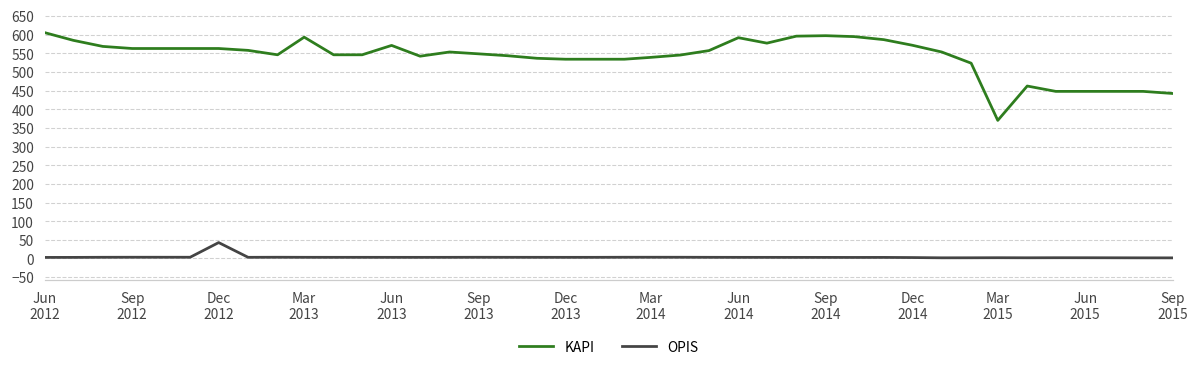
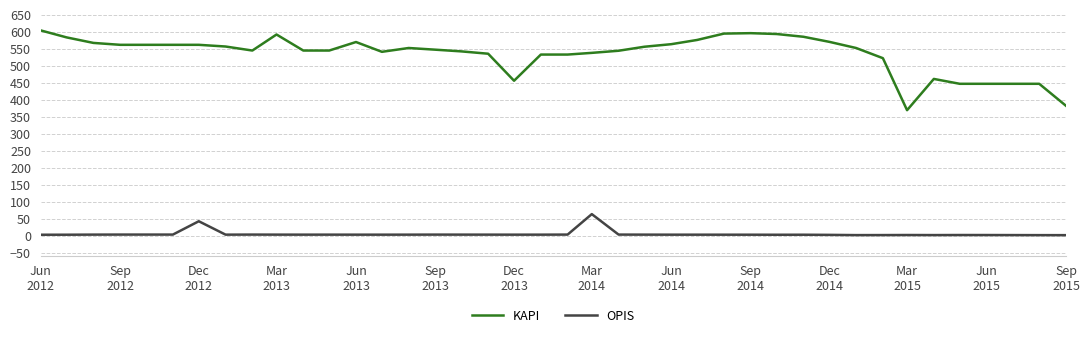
  {
    "KAPI": {
      "Jun 2012": 610,
      "Sep 2012": 560,
      "Dec 2012": 560,
      "Mar 2013": 590,
      "Jun 2013": 570,
      "Sep 2013": 550,
-     "Dec 2013": 530,
+     "Dec 2013": 460,
      "Mar 2014": 540,
-     "Jun 2014": 590,
+     "Jun 2014": 570,
      "Sep 2014": 600,
      "Dec 2014": 570,
      "Mar 2015": 370,
      "Jun 2015": 450,
-     "Sep 2015": 440
+     "Sep 2015": 380
    },
    "OPIS": {
      "Jun 2012": 0,
      "Sep 2012": 0,
      "Dec 2012": 40,
      "Mar 2013": 0,
      "Jun 2013": 0,
      "Sep 2013": 0,
      "Dec 2013": 0,
-     "Mar 2014": 0,
+     "Mar 2014": 60,
      "Jun 2014": 0,
      "Sep 2014": 0,
      "Dec 2014": 0,
      "Mar 2015": 0,
      "Jun 2015": 0,
      "Sep 2015": 0
    }
  }
